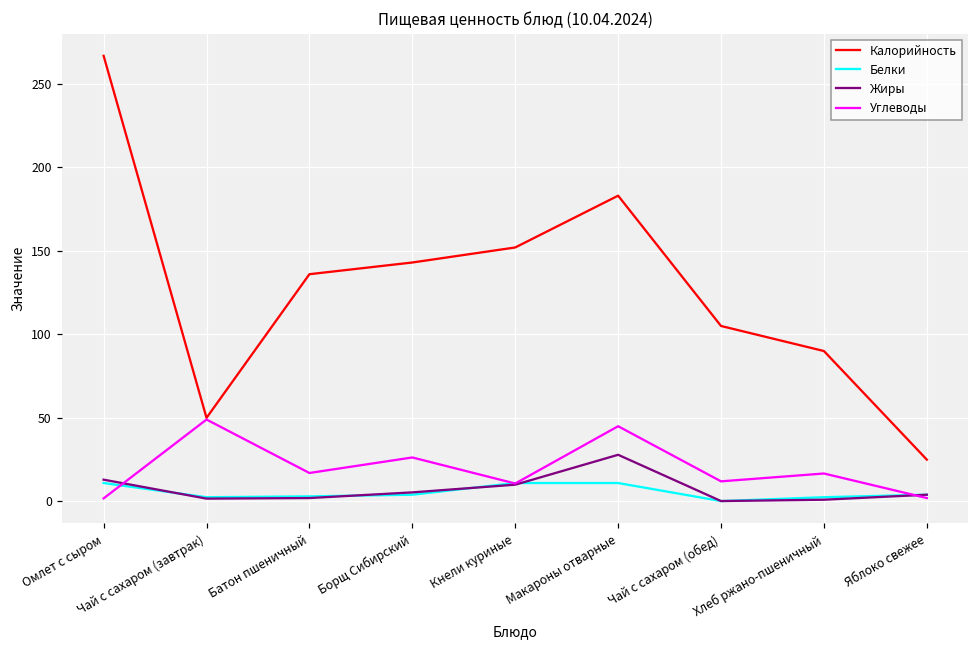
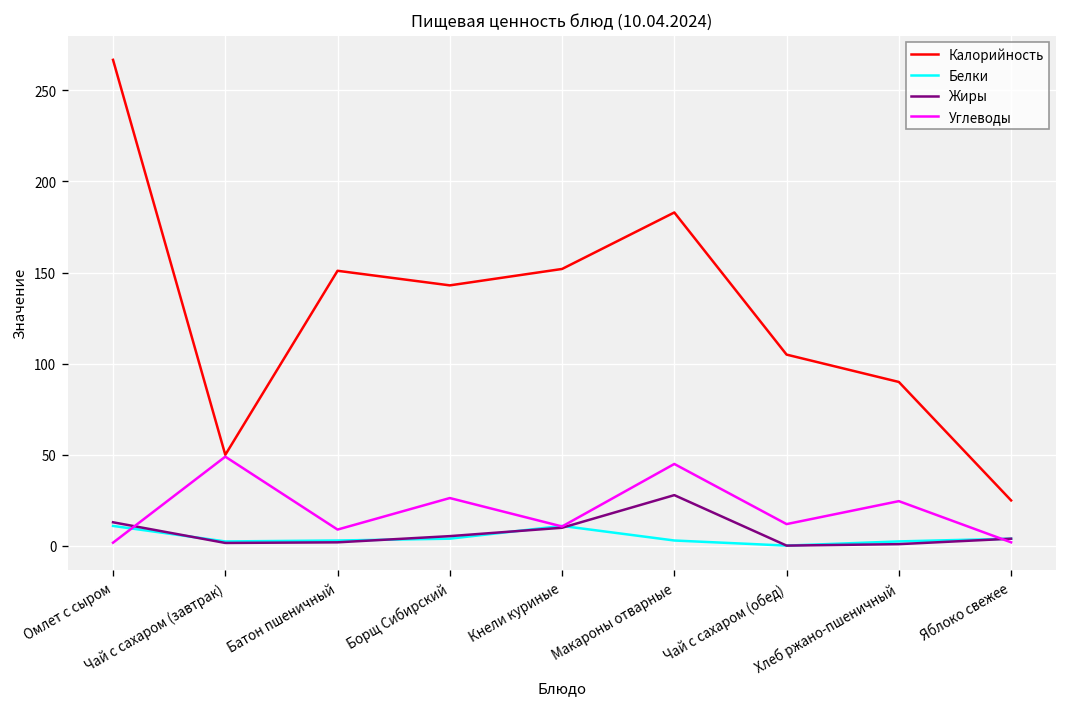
  {
    "Калорийность": {
      "Омлет с сыром": 267,
-     "Батон пшеничный": 136,
+     "Батон пшеничный": 151,
      "Борщ Сибирский": 143,
      "Кнели куриные": 152,
      "Макароны отварные": 183,
      "Чай с сахаром (обед)": 105,
      "Хлеб ржано-пшеничный": 90,
      "Яблоко свежее": 25
    },
    "Белки": {
      "Омлет с сыром": 11,
-     "Макароны отварные": 11
+     "Макароны отварные": 3
    },
    "Жиры": {
      "Омлет с сыром": 13,
      "Макароны отварные": 28
    },
    "Углеводы": {
      "Омлет с сыром": 2,
-     "Батон пшеничный": 17,
+     "Батон пшеничный": 9,
      "Борщ Сибирский": 26,
      "Макароны отварные": 45,
      "Чай с сахаром (обед)": 12,
-     "Хлеб ржано-пшеничный": 17,
+     "Хлеб ржано-пшеничный": 25,
      "Яблоко свежее": 2
    }
  }
